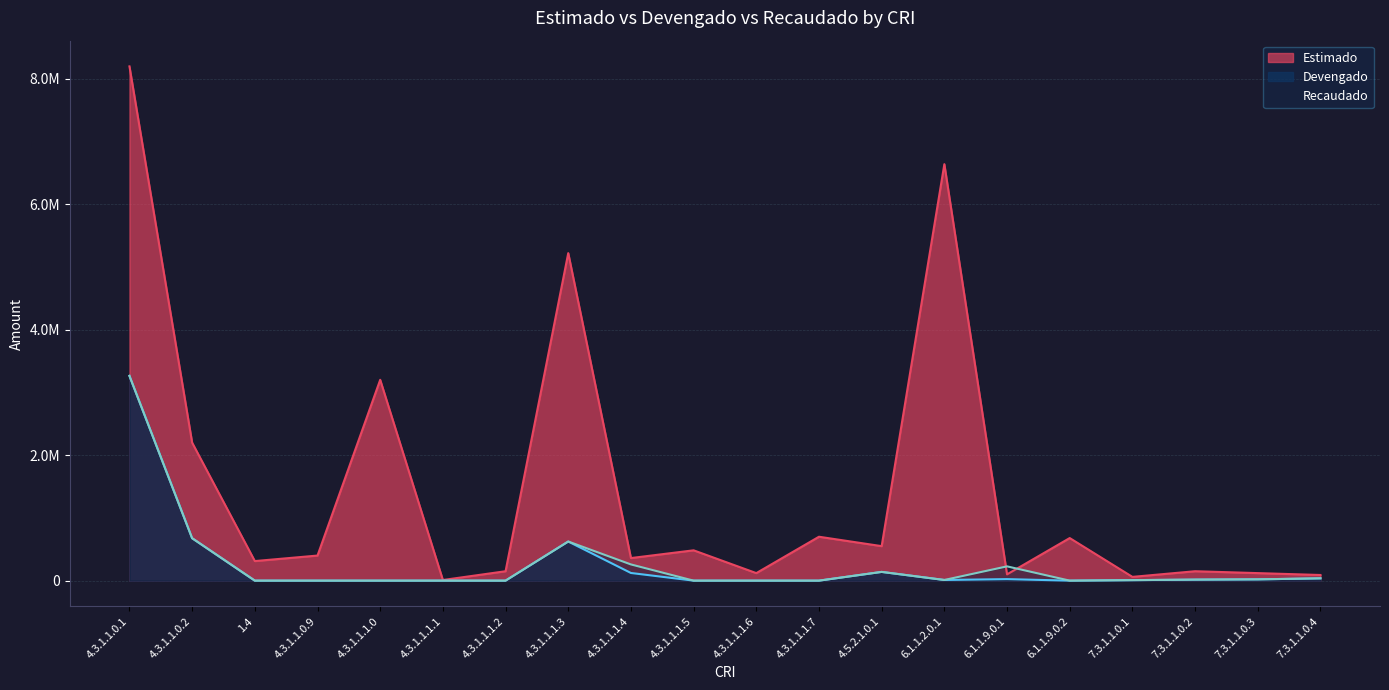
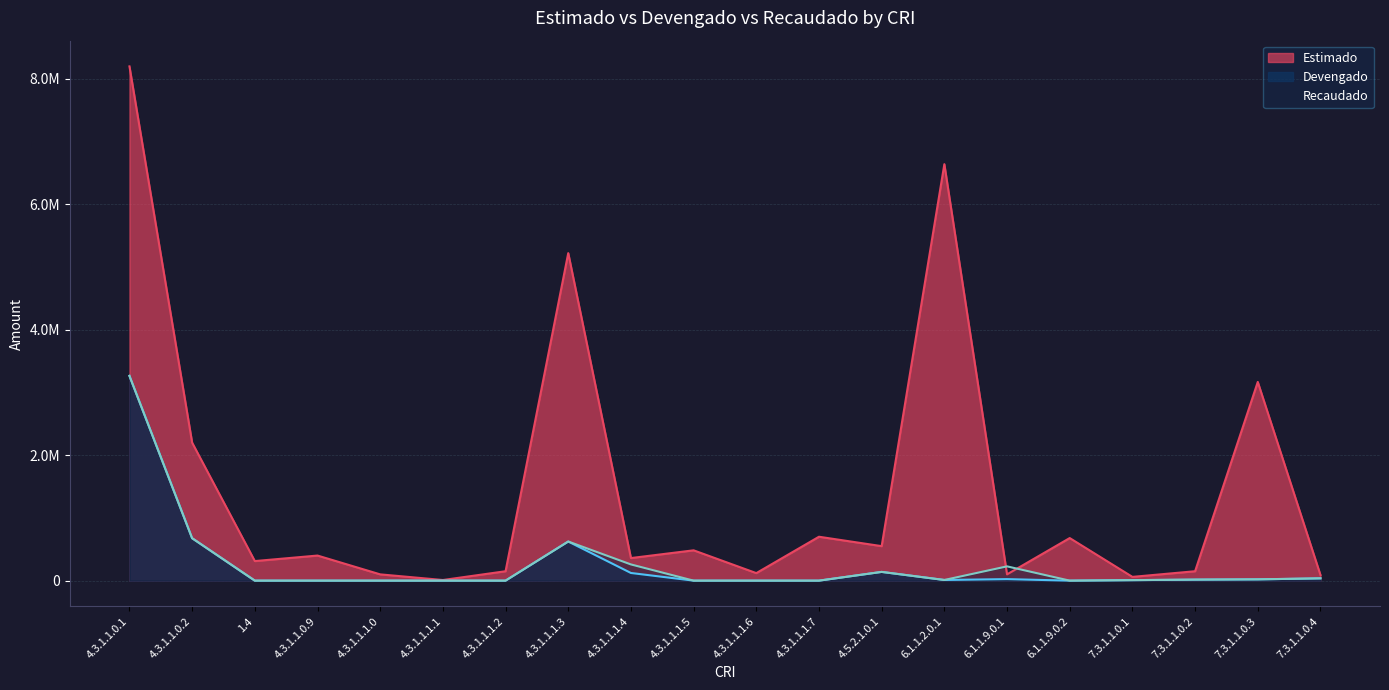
  {
    "Estimado": {
      "4.3.1.1.0.1": 8200000,
      "4.3.1.1.0.2": 2200000,
      "1.4": 300000,
      "4.3.1.1.0.9": 400000,
-     "4.3.1.1.1.0": 3200000,
+     "4.3.1.1.1.0": 100000,
      "4.3.1.1.1.2": 200000,
      "4.3.1.1.1.3": 5200000,
      "4.3.1.1.1.4": 400000,
      "4.3.1.1.1.5": 500000,
      "4.3.1.1.1.6": 100000,
      "4.3.1.1.1.7": 700000,
      "4.5.2.1.0.1": 600000,
      "6.1.1.2.0.1": 6600000,
      "6.1.1.9.0.1": 100000,
      "6.1.1.9.0.2": 700000,
      "7.3.1.1.0.1": 100000,
      "7.3.1.1.0.2": 200000,
-     "7.3.1.1.0.3": 100000,
+     "7.3.1.1.0.3": 3200000,
      "7.3.1.1.0.4": 100000
    }
  }
